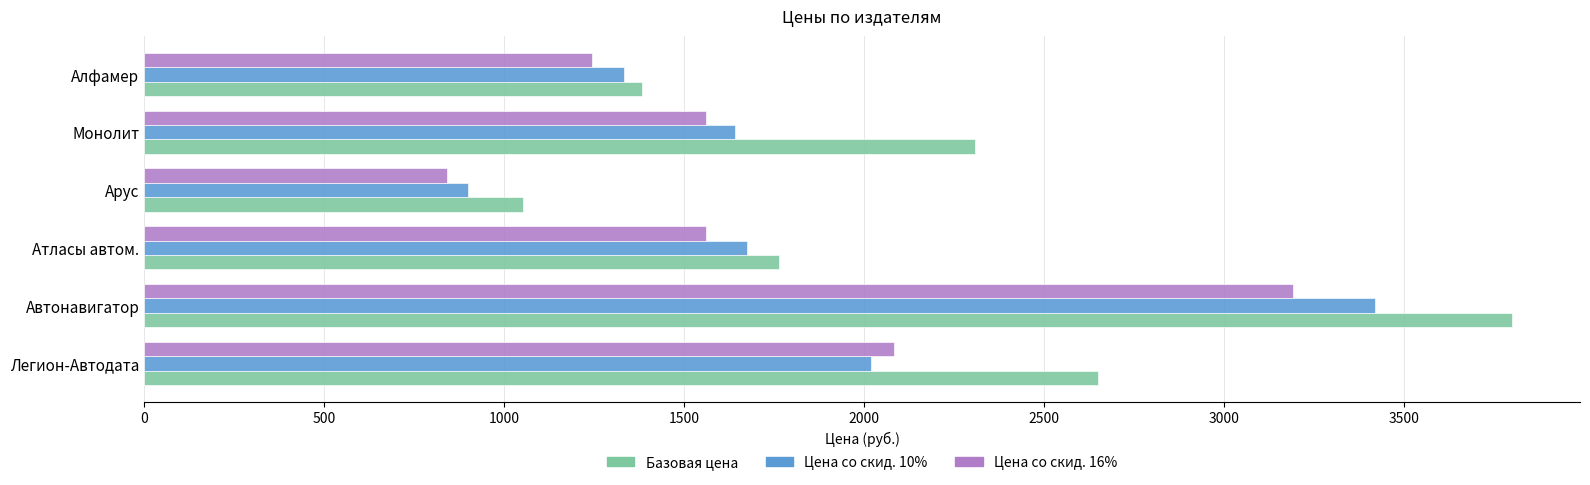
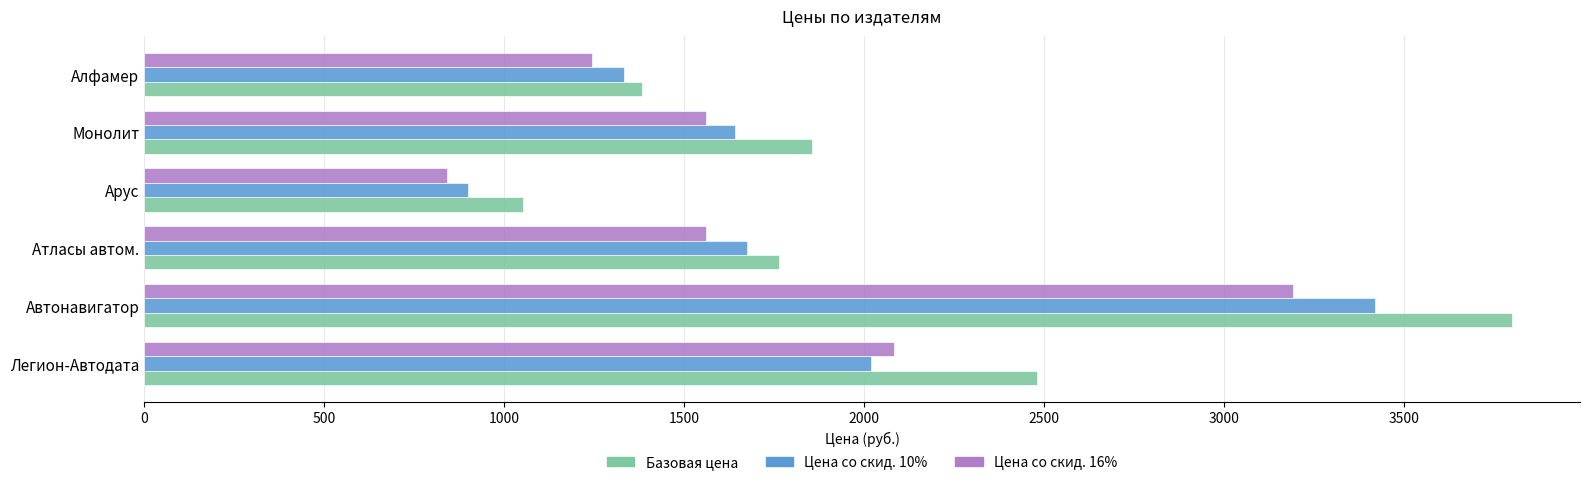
  {
    "Базовая цена": {
      "Алфамер": 1380,
-     "Монолит": 2310,
+     "Монолит": 1860,
      "Арус": 1050,
      "Атласы автом.": 1760,
      "Автонавигатор": 3800,
-     "Легион-Aвтодата": 2650
+     "Легион-Aвтодата": 2480
    },
    "Цена со скид. 10%": {
      "Алфамер": 1330,
      "Монолит": 1640,
      "Арус": 900,
      "Атласы автом.": 1670,
      "Автонавигатор": 3420,
      "Легион-Aвтодата": 2020
    },
    "Цена со скид. 16%": {
      "Алфамер": 1240,
      "Монолит": 1560,
      "Арус": 840,
      "Атласы автом.": 1560,
      "Автонавигатор": 3190,
      "Легион-Aвтодата": 2080
    }
  }
